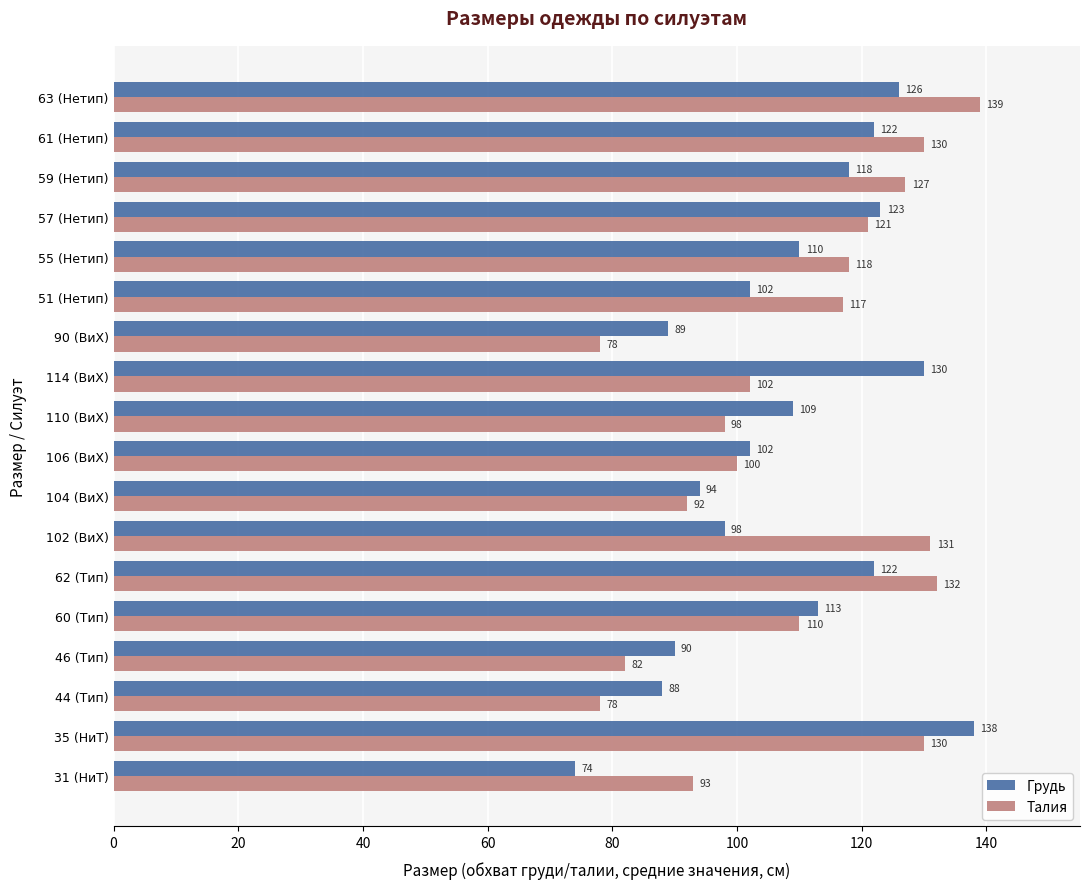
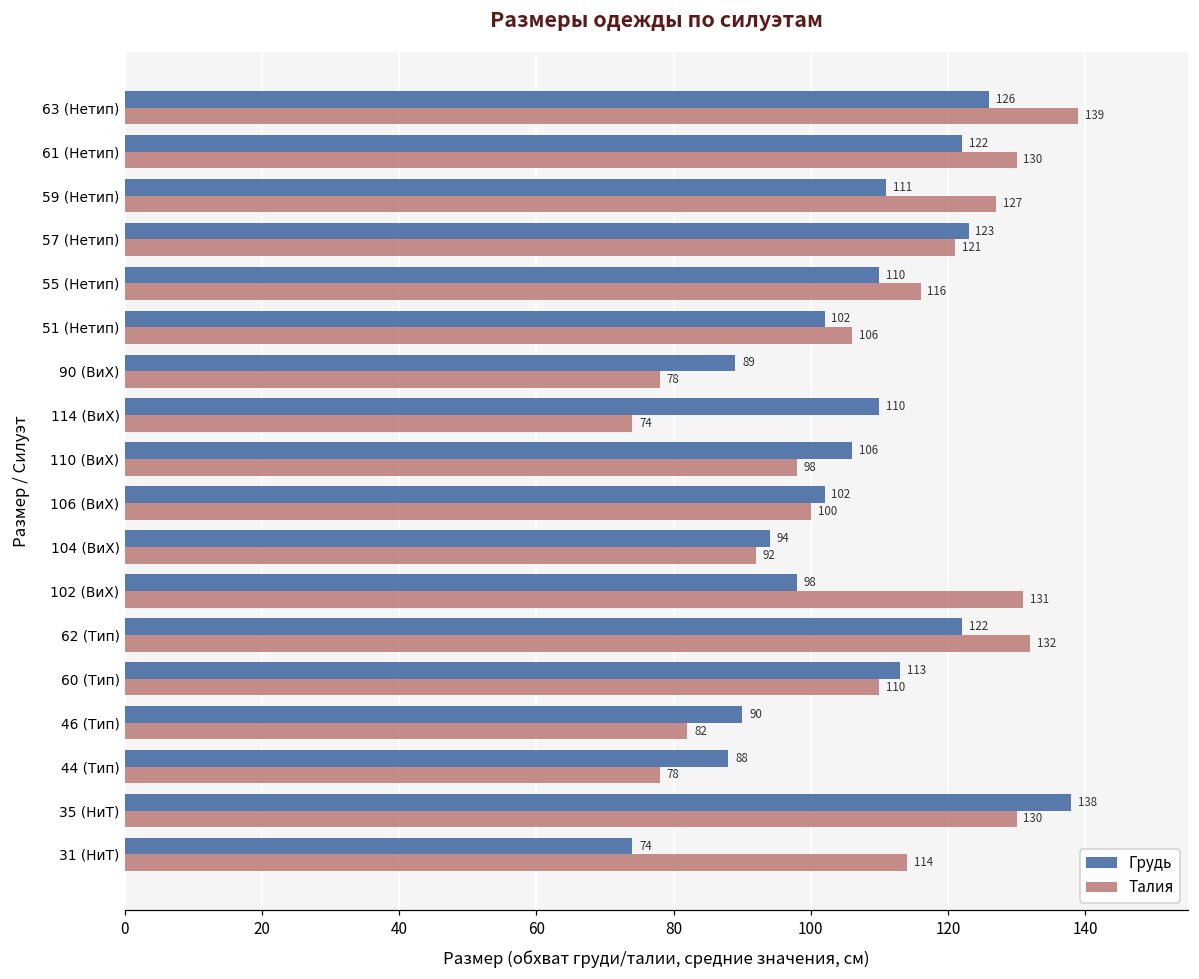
  {
    "Грудь": {
      "63 (Нетип)": 126,
      "61 (Нетип)": 122,
-     "59 (Нетип)": 118,
+     "59 (Нетип)": 111,
      "57 (Нетип)": 123,
      "55 (Нетип)": 110,
      "51 (Нетип)": 102,
      "90 (ВиХ)": 89,
-     "114 (ВиХ)": 130,
-     "110 (ВиХ)": 109,
+     "114 (ВиХ)": 110,
+     "110 (ВиХ)": 106,
      "106 (ВиХ)": 102,
      "104 (ВиХ)": 94,
      "102 (ВиХ)": 98,
      "62 (Тип)": 122,
      "60 (Тип)": 113,
      "46 (Тип)": 90,
      "44 (Тип)": 88,
      "35 (НиТ)": 138,
      "31 (НиТ)": 74
    },
    "Талия": {
      "63 (Нетип)": 139,
      "61 (Нетип)": 130,
      "59 (Нетип)": 127,
      "57 (Нетип)": 121,
-     "55 (Нетип)": 118,
-     "51 (Нетип)": 117,
+     "55 (Нетип)": 116,
+     "51 (Нетип)": 106,
      "90 (ВиХ)": 78,
-     "114 (ВиХ)": 102,
+     "114 (ВиХ)": 74,
      "110 (ВиХ)": 98,
      "106 (ВиХ)": 100,
      "104 (ВиХ)": 92,
      "102 (ВиХ)": 131,
      "62 (Тип)": 132,
      "60 (Тип)": 110,
      "46 (Тип)": 82,
      "44 (Тип)": 78,
      "35 (НиТ)": 130,
-     "31 (НиТ)": 93
+     "31 (НиТ)": 114
    }
  }
